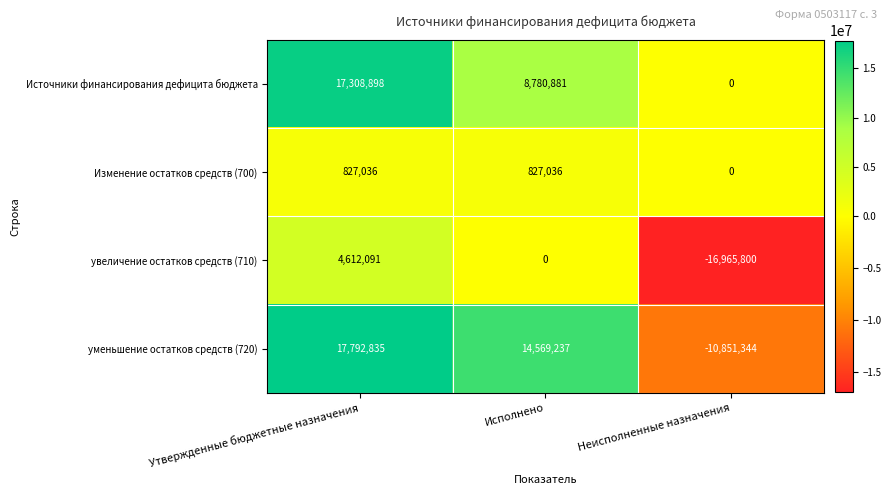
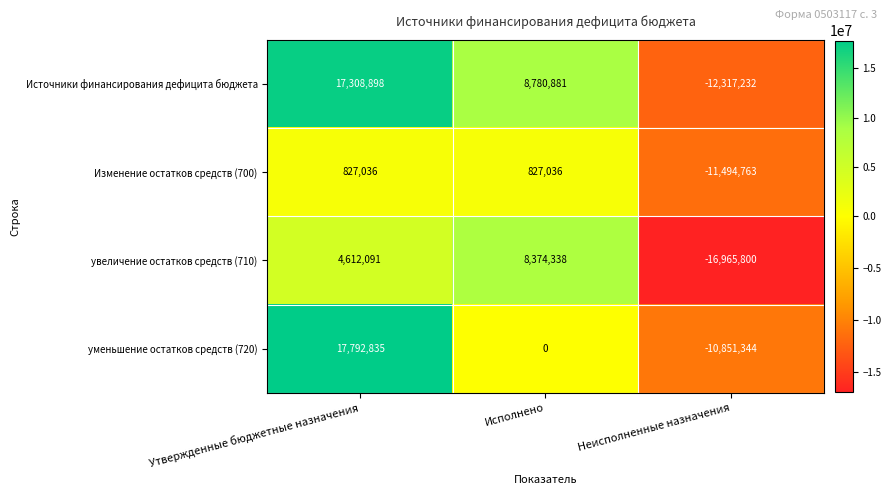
  {
    "Источники финансирования дефицита бюджета": {
      "Утвержденные бюджетные назначения": "17,308,898",
      "Исполнено": "8,780,881",
-     "Неисполненные назначения": "0"
+     "Неисполненные назначения": "-12,317,232"
    },
    "Изменение остатков средств (700)": {
      "Утвержденные бюджетные назначения": "827,036",
      "Исполнено": "827,036",
-     "Неисполненные назначения": "0"
+     "Неисполненные назначения": "-11,494,763"
    },
    "увеличение остатков средств (710)": {
      "Утвержденные бюджетные назначения": "4,612,091",
-     "Исполнено": "0",
+     "Исполнено": "8,374,338",
      "Неисполненные назначения": "-16,965,800"
    },
    "уменьшение остатков средств (720)": {
      "Утвержденные бюджетные назначения": "17,792,835",
-     "Исполнено": "14,569,237",
+     "Исполнено": "0",
      "Неисполненные назначения": "-10,851,344"
    }
  }
